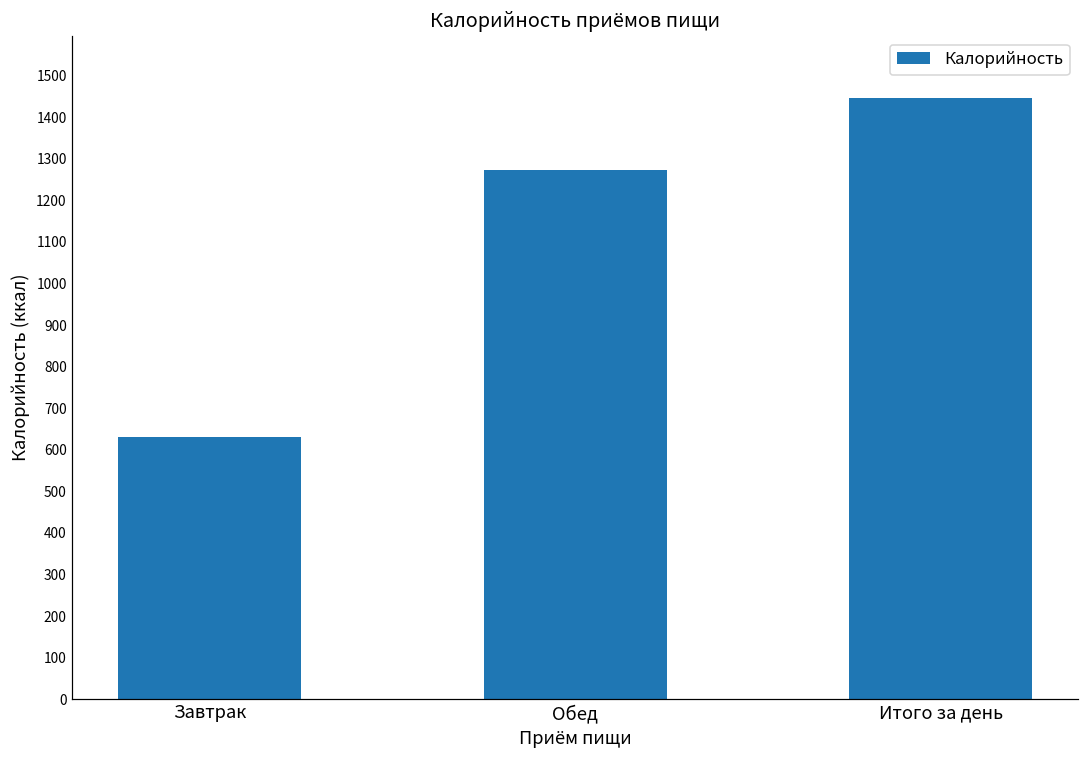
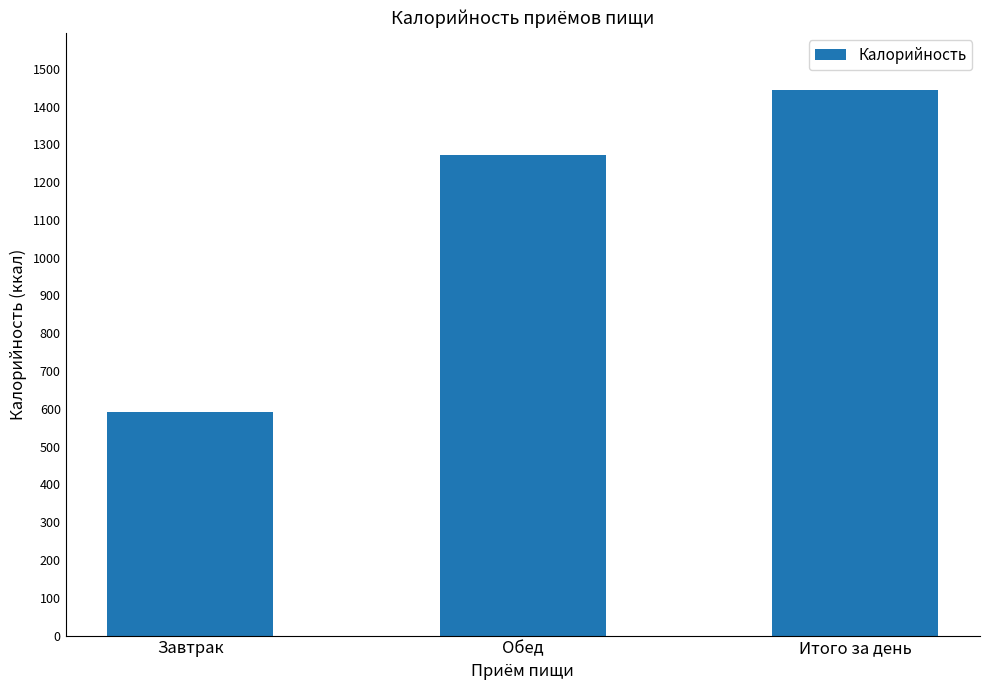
  {
-   "Завтрак": 630,
+   "Завтрак": 590,
    "Обед": 1270,
    "Итого за день": 1450
  }
